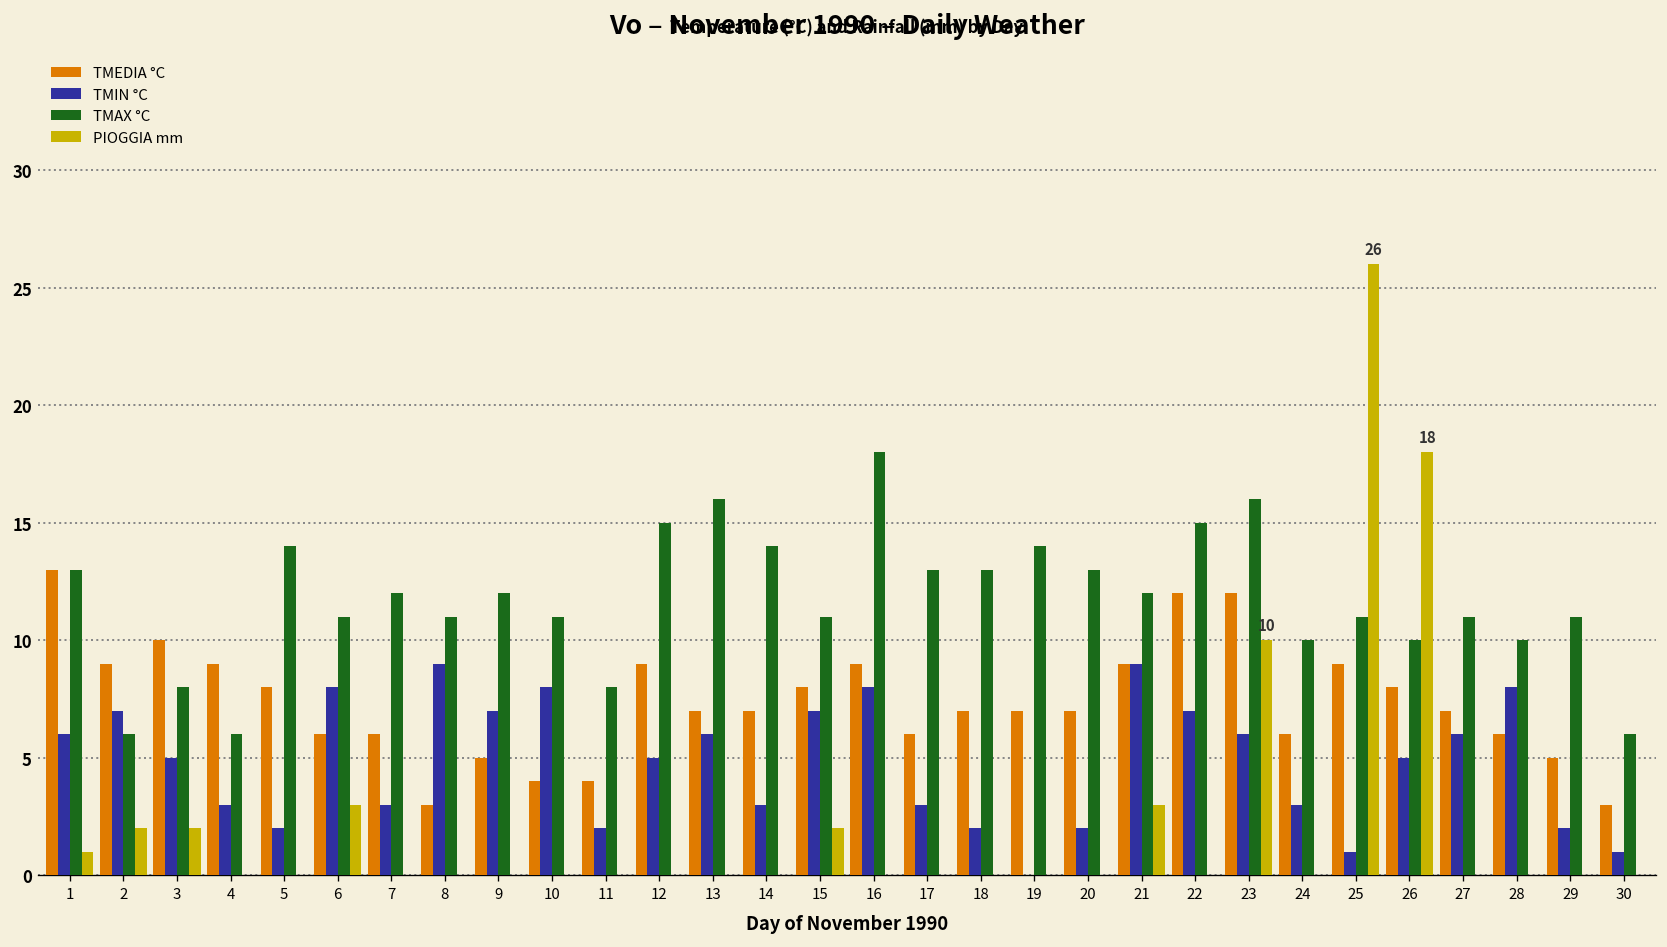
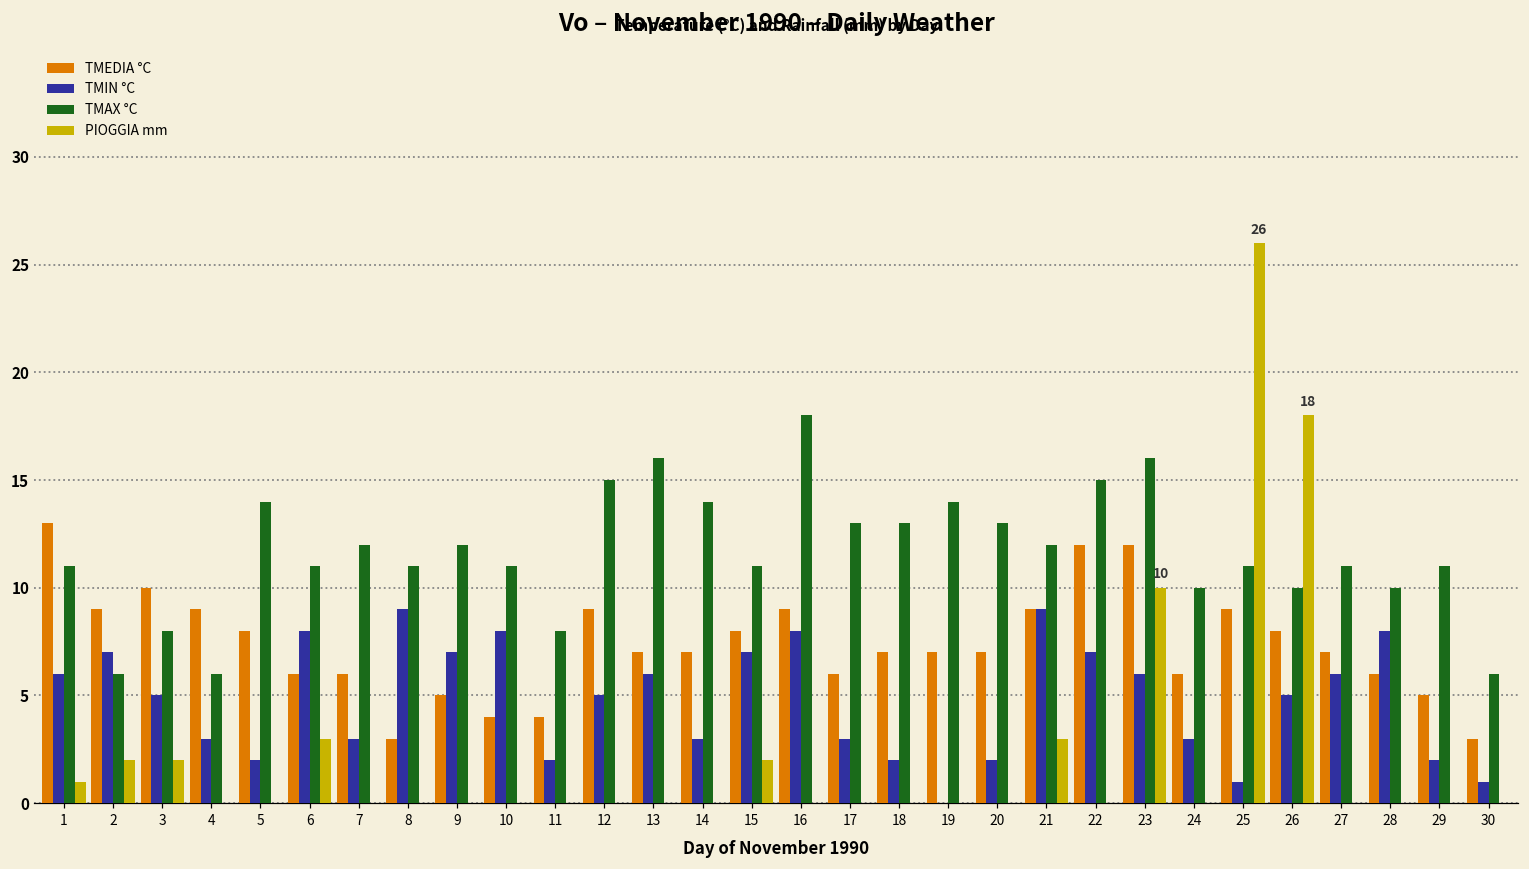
  {
    "TMEDIA °C": {
      "1": 13,
      "2": 9,
      "3": 10,
      "4": 9,
      "5": 8,
      "6": 6,
      "7": 6,
      "8": 3,
      "9": 5,
      "10": 4,
      "11": 4,
      "12": 9,
      "13": 7,
      "14": 7,
      "15": 8,
      "16": 9,
      "17": 6,
      "18": 7,
      "19": 7,
      "20": 7,
      "21": 9,
      "22": 12,
      "23": 12,
      "24": 6,
      "25": 9,
      "26": 8,
      "27": 7,
      "28": 6,
      "29": 5,
      "30": 3
    },
    "TMIN °C": {
      "1": 6,
      "2": 7,
      "3": 5,
      "4": 3,
      "5": 2,
      "6": 8,
      "7": 3,
      "8": 9,
      "9": 7,
      "10": 8,
      "11": 2,
      "12": 5,
      "13": 6,
      "14": 3,
      "15": 7,
      "16": 8,
      "17": 3,
      "18": 2,
      "19": 0,
      "20": 2,
      "21": 9,
      "22": 7,
      "23": 6,
      "24": 3,
      "25": 1,
      "26": 5,
      "27": 6,
      "28": 8,
      "29": 2,
      "30": 1
    },
    "TMAX °C": {
-     "1": 13,
+     "1": 11,
      "2": 6,
      "3": 8,
      "4": 6,
      "5": 14,
      "6": 11,
      "7": 12,
      "8": 11,
      "9": 12,
      "10": 11,
      "11": 8,
      "12": 15,
      "13": 16,
      "14": 14,
      "15": 11,
      "16": 18,
      "17": 13,
      "18": 13,
      "19": 14,
      "20": 13,
      "21": 12,
      "22": 15,
      "23": 16,
      "25": 11,
      "26": 10,
      "27": 11,
      "28": 10,
      "29": 11,
      "30": 6
    },
    "PIOGGIA mm": {
      "23": 10,
      "25": 26,
      "26": 18
    }
  }
